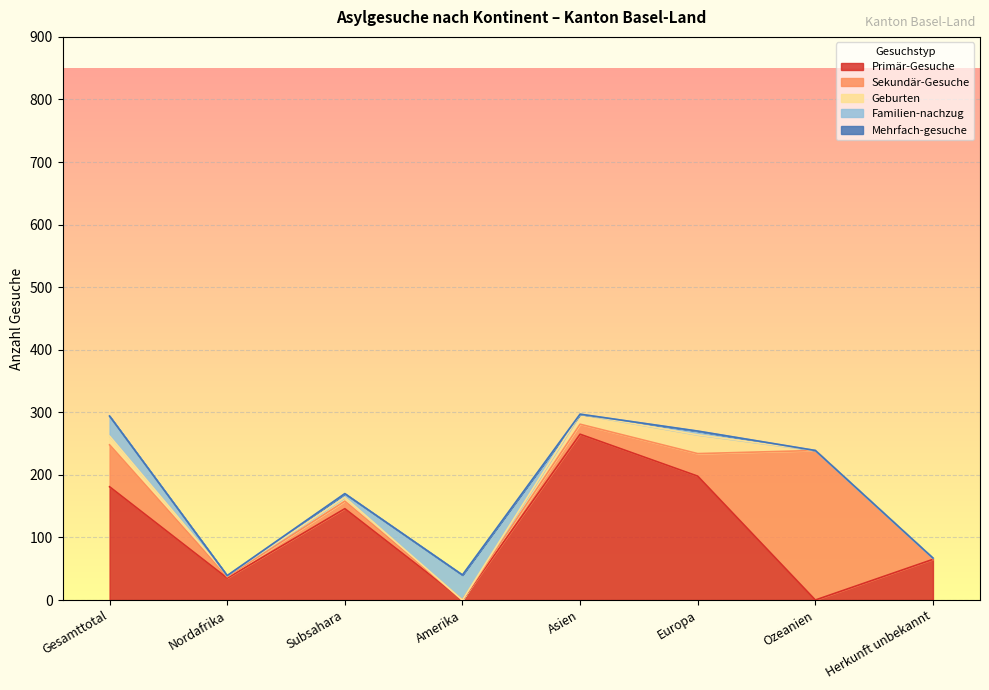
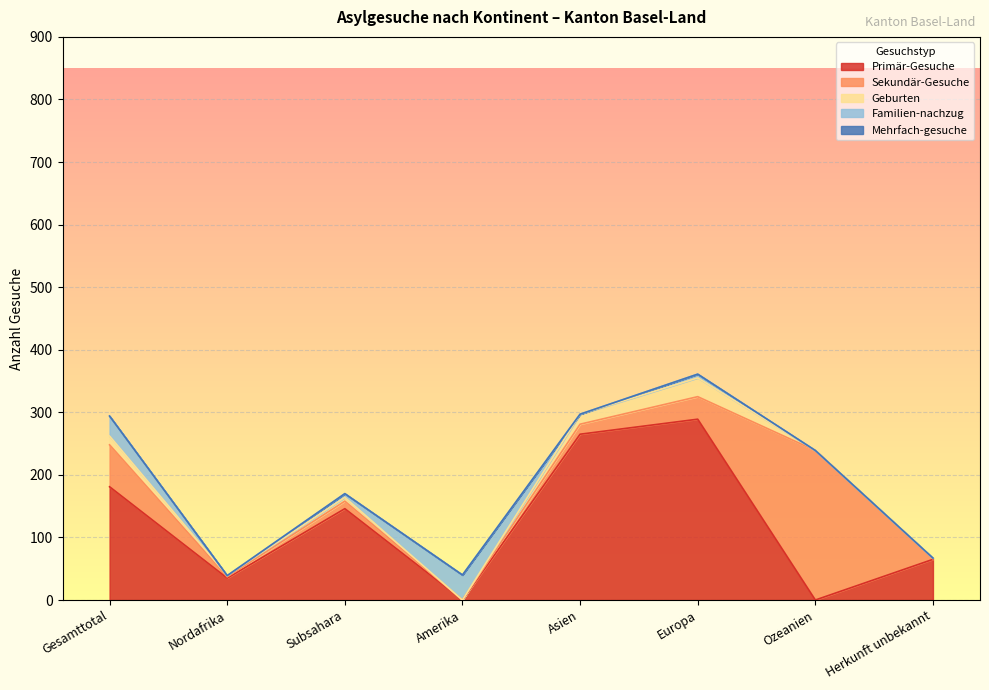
  {
    "Primär-Gesuche": {
      "Gesamttotal": 180,
      "Subsahara": 150,
      "Asien": 270,
-     "Europa": 200,
+     "Europa": 290,
      "Ozeanien": 0
    },
    "Sekundär-Gesuche": {
      "Gesamttotal": 70,
      "Subsahara": 10,
      "Asien": 20,
      "Europa": 40
    },
    "Geburten": {
      "Gesamttotal": 10,
      "Subsahara": 10,
      "Europa": 30
    }
  }
